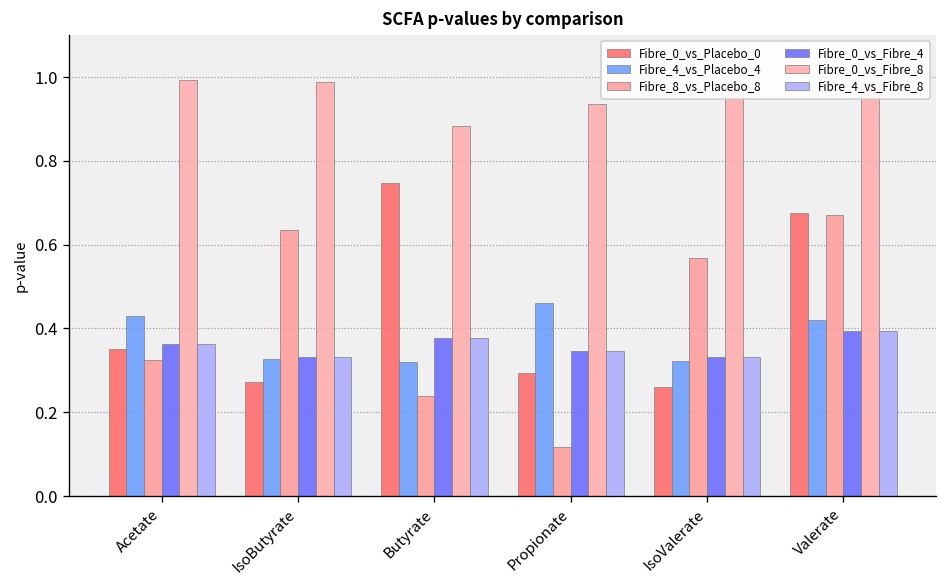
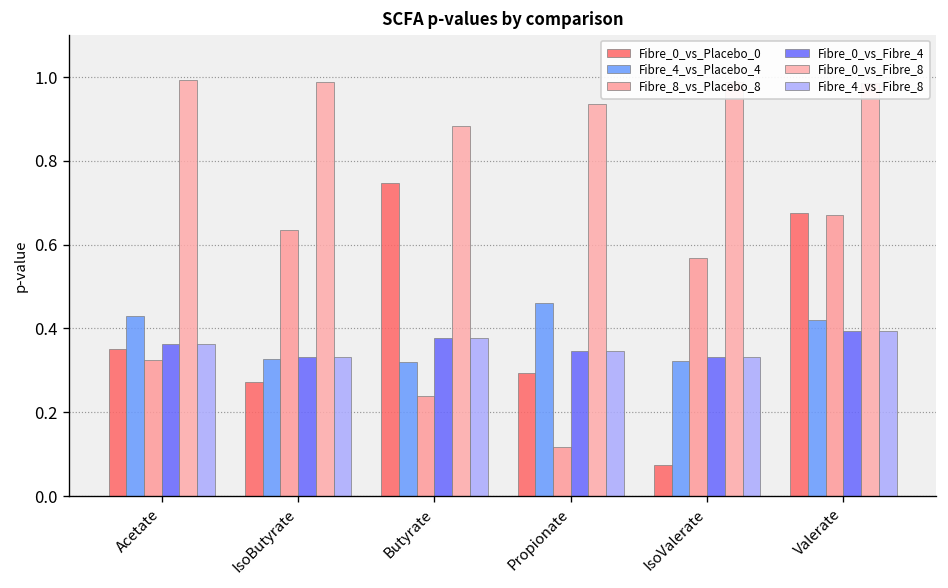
  {
    "Fibre_0_vs_Placebo_0": {
      "Acetate": 0.35,
      "IsoButyrate": 0.27,
      "Butyrate": 0.75,
      "Propionate": 0.29,
-     "IsoValerate": 0.26,
+     "IsoValerate": 0.07,
      "Valerate": 0.68
    },
    "Fibre_4_vs_Fibre_8": {
      "Acetate": 0.36,
      "IsoButyrate": 0.33,
      "Butyrate": 0.38,
      "Propionate": 0.35,
      "IsoValerate": 0.33,
      "Valerate": 0.39
    }
  }
